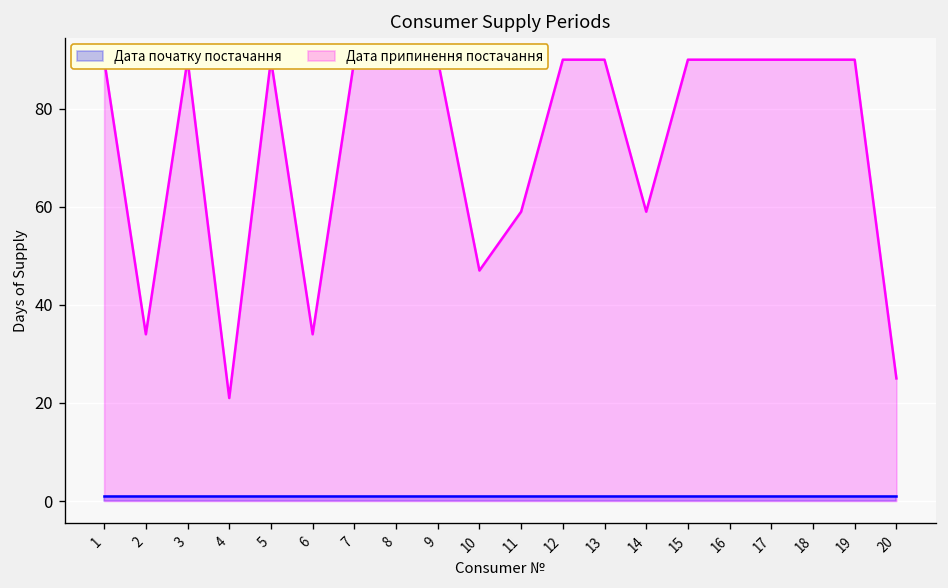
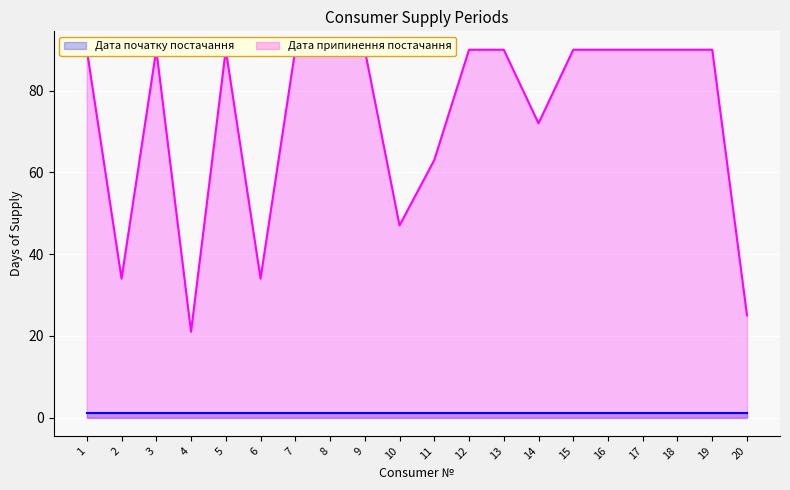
  {
    "Дата початку постачання": {
      "1": 1,
      "2": 1,
      "3": 1,
      "4": 1,
      "5": 1,
      "6": 1,
      "7": 1,
      "8": 1,
      "9": 1,
      "10": 1,
      "11": 1,
      "12": 1,
      "13": 1,
      "14": 1,
      "15": 1,
      "16": 1,
      "17": 1,
      "18": 1,
      "19": 1,
      "20": 1
    },
    "Дата припинення постачання": {
      "2": 34,
      "4": 21,
      "6": 34,
      "10": 47,
-     "11": 59,
+     "11": 63,
      "12": 90,
      "13": 90,
-     "14": 59,
+     "14": 72,
      "15": 90,
      "16": 90,
      "17": 90,
      "18": 90,
      "19": 90,
      "20": 25
    }
  }
